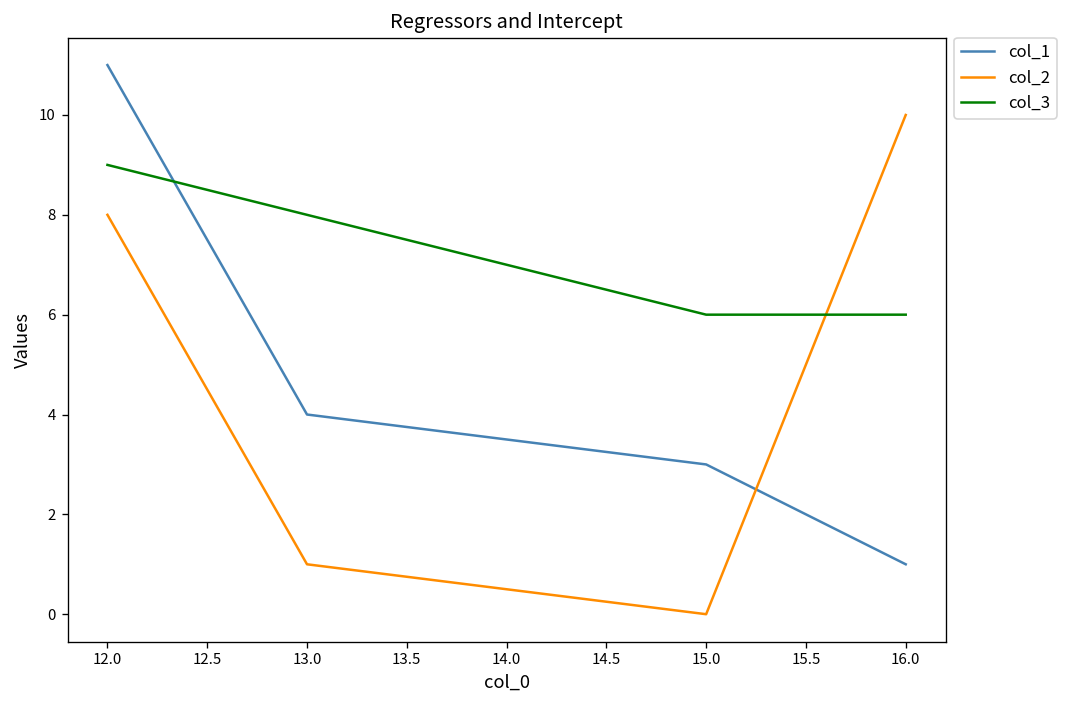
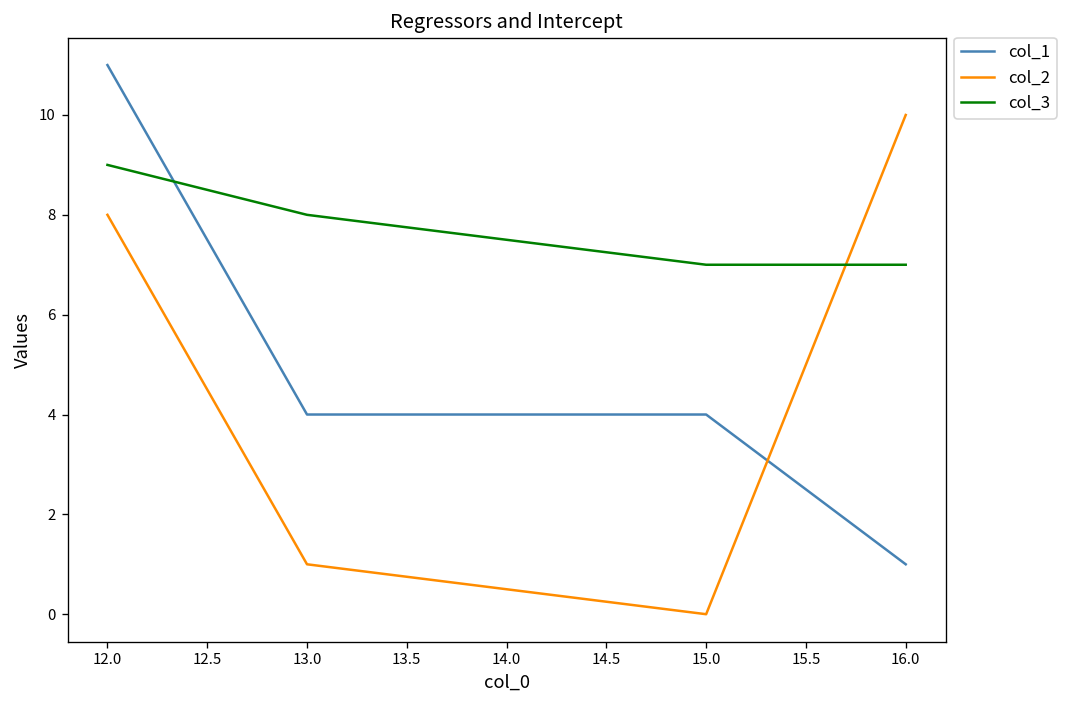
  {
    "col_1": {
      "12.0": 11,
      "13.0": 4,
-     "15.0": 3,
+     "15.0": 4,
      "16.0": 1
    },
    "col_2": {
      "12.0": 8,
      "13.0": 1,
      "15.0": 0,
      "16.0": 10
    },
    "col_3": {
      "12.0": 9,
      "13.0": 8,
-     "15.0": 6,
-     "16.0": 6
+     "15.0": 7,
+     "16.0": 7
    }
  }
